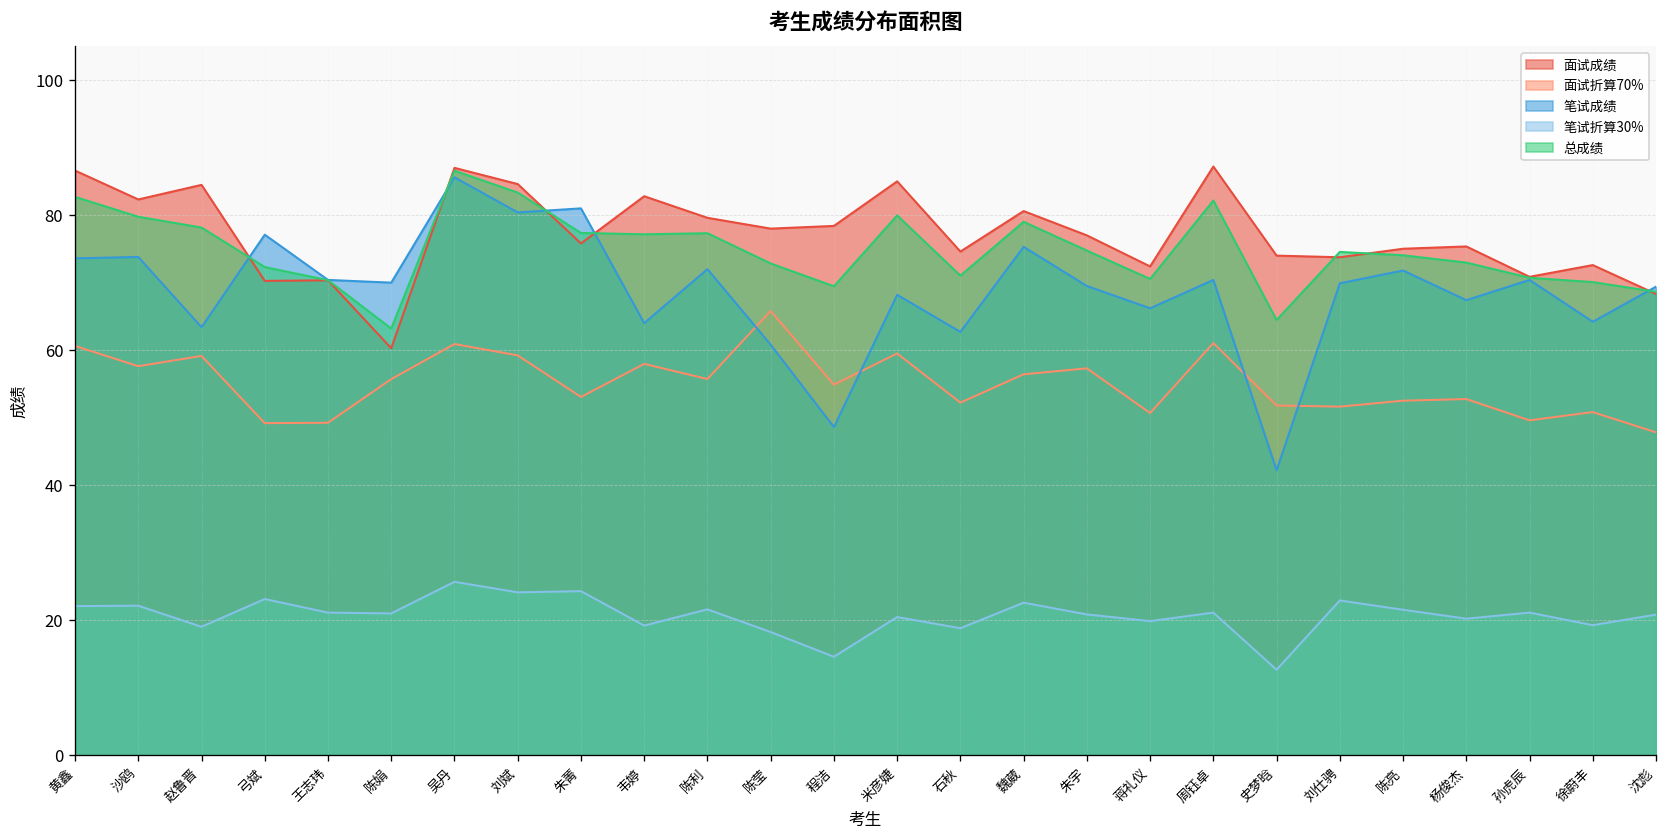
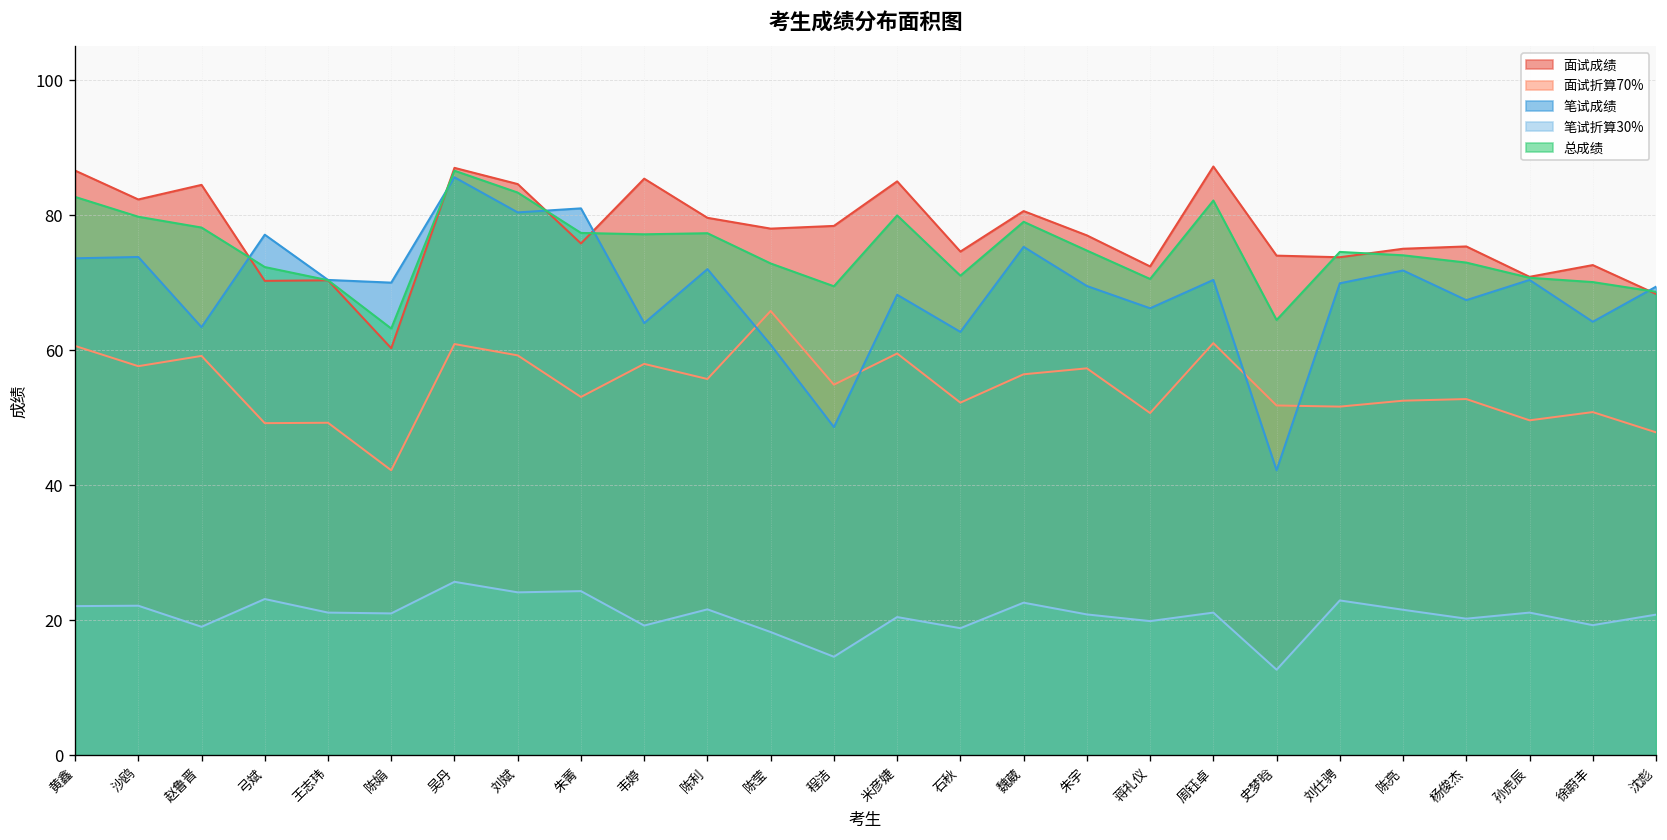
  {
    "面试成绩": {
      "黄鑫": 87,
      "沙鸥": 82,
      "赵鲁晋": 84,
      "弓斌": 70,
      "陈娟": 60,
      "刘斌": 85,
      "朱菁": 76,
-     "韦婷": 83,
+     "韦婷": 85,
      "陈利": 80,
      "陈莹": 78,
      "程洁": 78,
      "米彦婕": 85,
      "石秋": 75,
      "魏葳": 81,
      "朱宇": 77,
      "蒋礼仪": 72,
      "周钰卓": 87,
      "史梦晗": 74,
      "刘仕骋": 74,
      "陈亮": 75,
      "杨俊杰": 75,
      "徐蔚丰": 73
    },
    "面试折算70%": {
      "黄鑫": 61,
      "沙鸥": 58,
      "赵鲁晋": 59,
      "弓斌": 49,
      "王志玮": 49,
-     "陈娟": 56,
+     "陈娟": 42,
      "吴丹": 61,
      "刘斌": 59,
      "朱菁": 53,
      "韦婷": 58,
      "陈利": 56,
      "陈莹": 66,
      "程洁": 55,
      "米彦婕": 60,
      "石秋": 52,
      "魏葳": 56,
      "朱宇": 57,
      "蒋礼仪": 51,
      "周钰卓": 61,
      "史梦晗": 52,
      "刘仕骋": 52,
      "陈亮": 53,
      "杨俊杰": 53,
      "孙虎辰": 50,
      "徐蔚丰": 51,
      "沈彪": 48
    },
    "笔试成绩": {
      "黄鑫": 74,
      "沙鸥": 74,
      "赵鲁晋": 63,
      "弓斌": 77,
      "陈娟": 70,
      "吴丹": 86,
      "刘斌": 80,
      "朱菁": 81,
      "韦婷": 64,
      "陈利": 72,
      "陈莹": 61,
      "程洁": 49,
      "米彦婕": 68,
      "石秋": 63,
      "魏葳": 75,
      "朱宇": 70,
      "蒋礼仪": 66,
      "周钰卓": 70,
      "史梦晗": 42,
      "刘仕骋": 70,
      "陈亮": 72,
      "杨俊杰": 67,
      "徐蔚丰": 64,
      "沈彪": 69
    },
    "笔试折算30%": {
      "黄鑫": 22,
      "沙鸥": 22,
      "赵鲁晋": 19,
      "弓斌": 23,
      "王志玮": 21,
      "陈娟": 21,
      "吴丹": 26,
      "刘斌": 24,
      "朱菁": 24,
      "韦婷": 19,
      "陈利": 22,
      "陈莹": 18,
      "程洁": 15,
      "米彦婕": 20,
      "石秋": 19,
      "魏葳": 23,
      "朱宇": 21,
      "蒋礼仪": 20,
      "周钰卓": 21,
      "史梦晗": 13,
      "刘仕骋": 23,
      "陈亮": 22,
      "杨俊杰": 20,
      "孙虎辰": 21,
      "徐蔚丰": 19,
      "沈彪": 21
    },
    "总成绩": {
      "黄鑫": 83,
      "沙鸥": 80,
      "赵鲁晋": 78,
      "弓斌": 72,
      "陈娟": 63,
      "刘斌": 83,
      "朱菁": 77,
      "韦婷": 77,
      "陈利": 77,
      "陈莹": 73,
      "程洁": 69,
      "米彦婕": 80,
      "石秋": 71,
      "魏葳": 79,
      "朱宇": 75,
      "蒋礼仪": 71,
      "周钰卓": 82,
      "史梦晗": 64,
      "刘仕骋": 75,
      "陈亮": 74,
      "杨俊杰": 73,
      "徐蔚丰": 70
    }
  }
